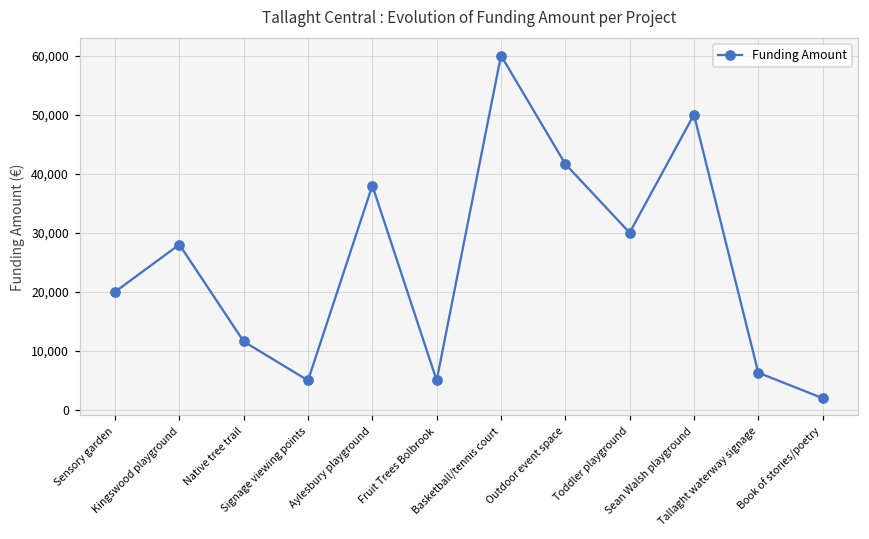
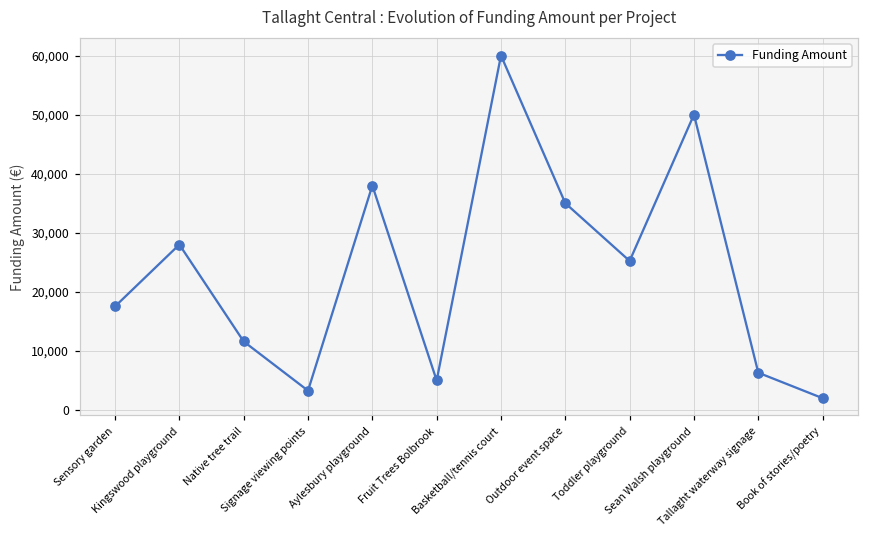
  {
-   "Sensory garden": "20,000",
+   "Sensory garden": "18,000",
    "Kingswood playground": "28,000",
    "Native tree trail": "12,000",
-   "Signage viewing points": "5,000",
+   "Signage viewing points": "3,000",
    "Aylesbury playground": "38,000",
    "Fruit Trees Bolbrook": "5,000",
    "Basketball/tennis court": "60,000",
-   "Outdoor event space": "42,000",
-   "Toddler playground": "30,000",
+   "Outdoor event space": "35,000",
+   "Toddler playground": "25,000",
    "Sean Walsh playground": "50,000",
    "Tallaght waterway signage": "6,000",
    "Book of stories/poetry": "2,000"
  }
